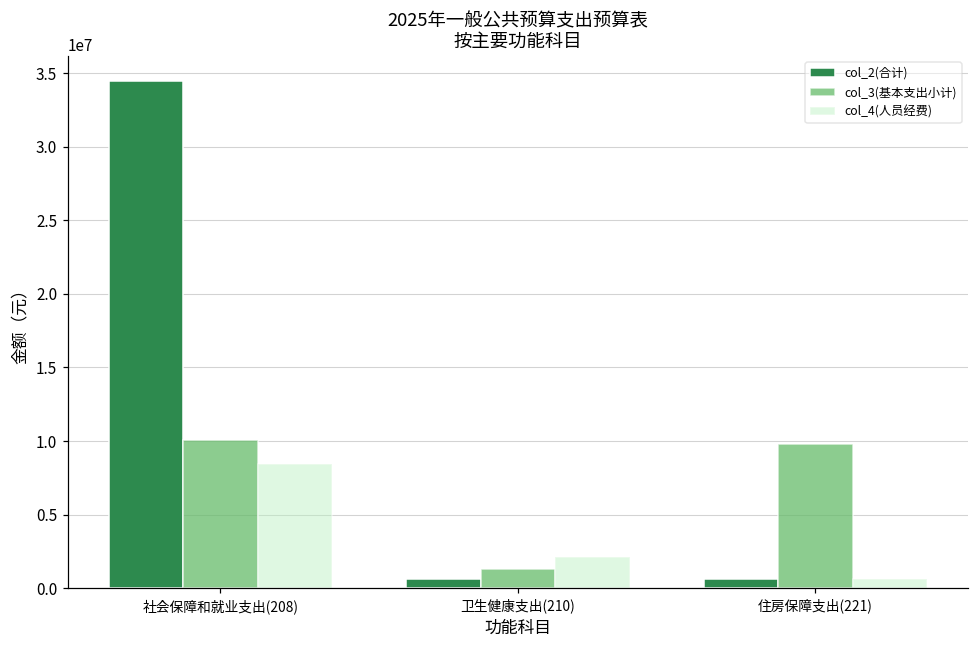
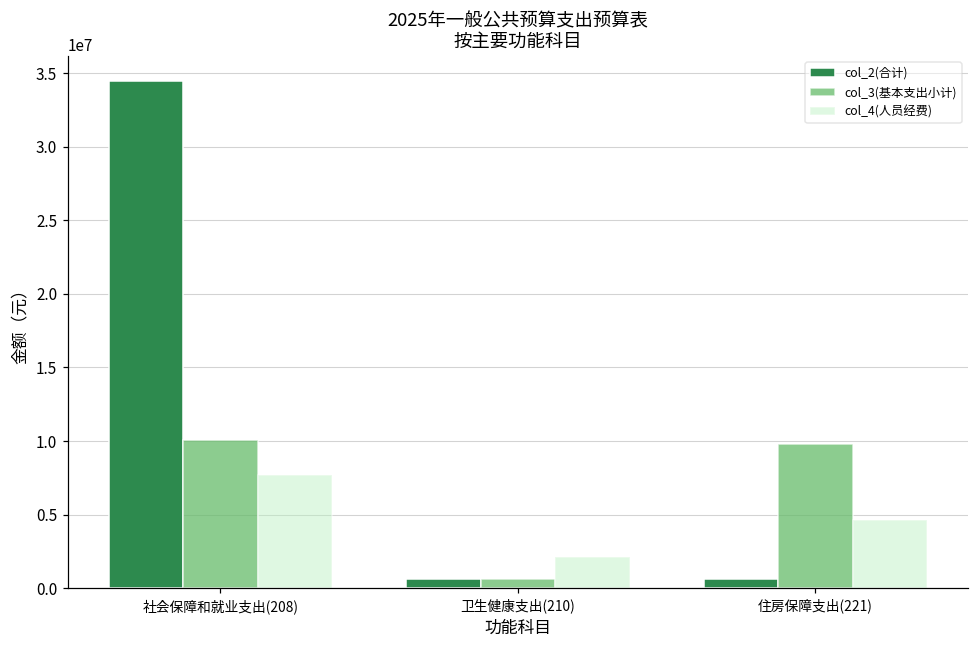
  {
    "col_2(合计)": {
      "社会保障和就业支出(208)": 34500000,
      "卫生健康支出(210)": 700000,
      "住房保障支出(221)": 600000
    },
    "col_3(基本支出小计)": {
      "社会保障和就业支出(208)": 10100000,
-     "卫生健康支出(210)": 1300000,
+     "卫生健康支出(210)": 700000,
      "住房保障支出(221)": 9800000
    },
    "col_4(人员经费)": {
-     "社会保障和就业支出(208)": 8400000,
+     "社会保障和就业支出(208)": 7700000,
      "卫生健康支出(210)": 2100000,
-     "住房保障支出(221)": 600000
+     "住房保障支出(221)": 4700000
    }
  }
